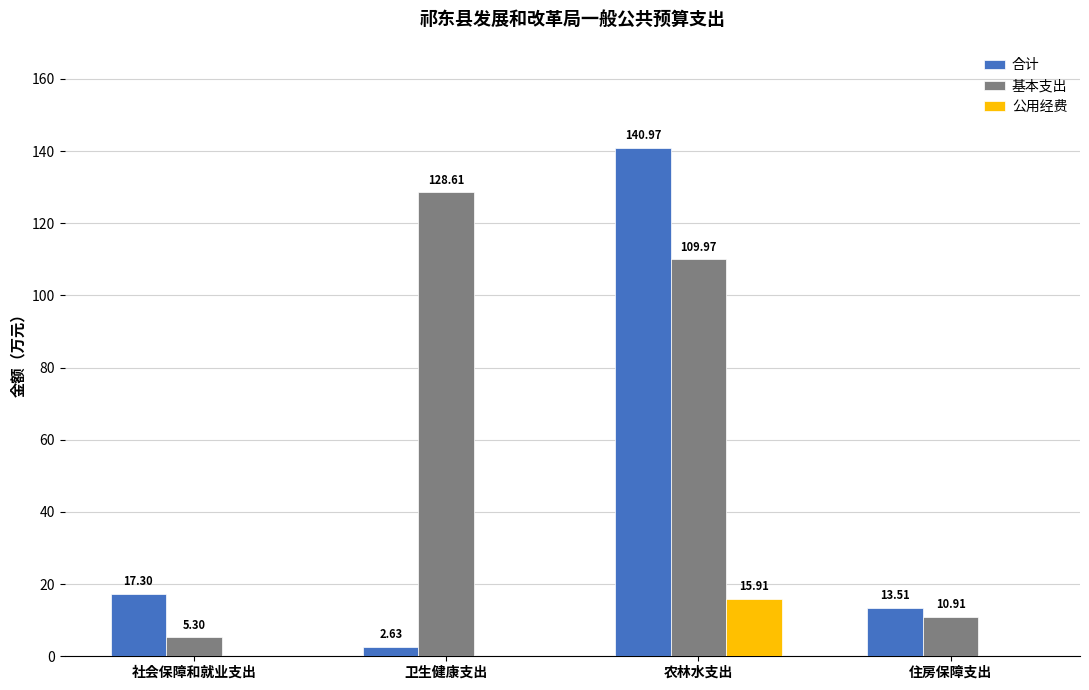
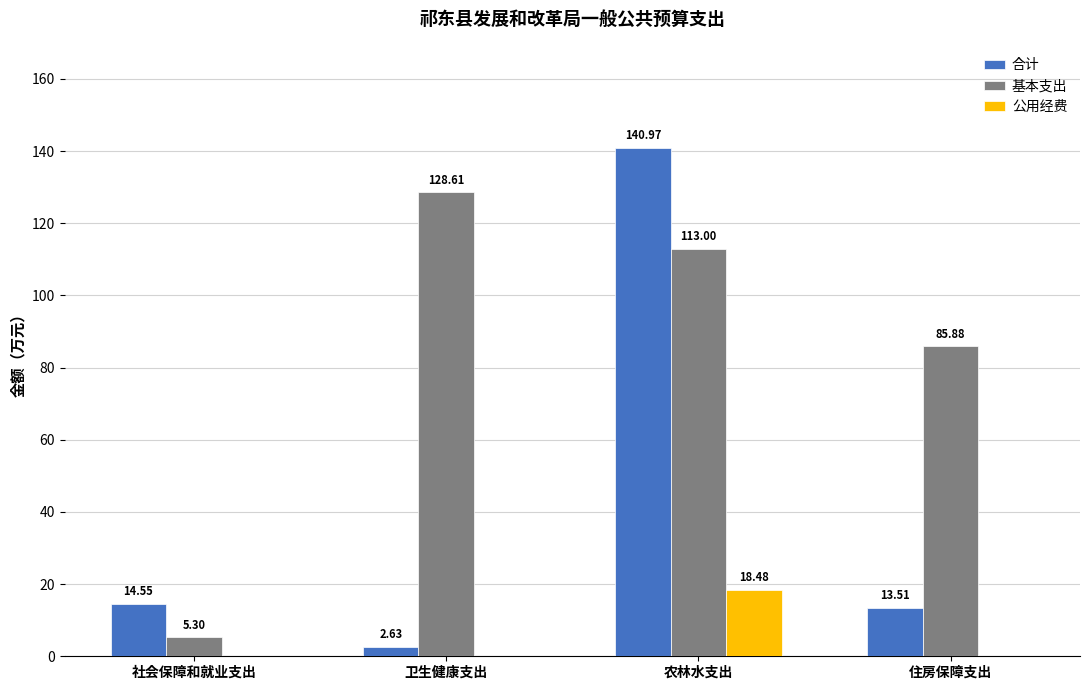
  {
    "合计": {
-     "社会保障和就业支出": 17.30,
+     "社会保障和就业支出": 14.55,
      "卫生健康支出": 2.63,
      "农林水支出": 140.97,
      "住房保障支出": 13.51
    },
    "基本支出": {
      "社会保障和就业支出": 5.30,
      "卫生健康支出": 128.61,
-     "农林水支出": 109.97,
-     "住房保障支出": 10.91
+     "农林水支出": 113.00,
+     "住房保障支出": 85.88
    },
    "公用经费": {
-     "农林水支出": 15.91
+     "农林水支出": 18.48
    }
  }
